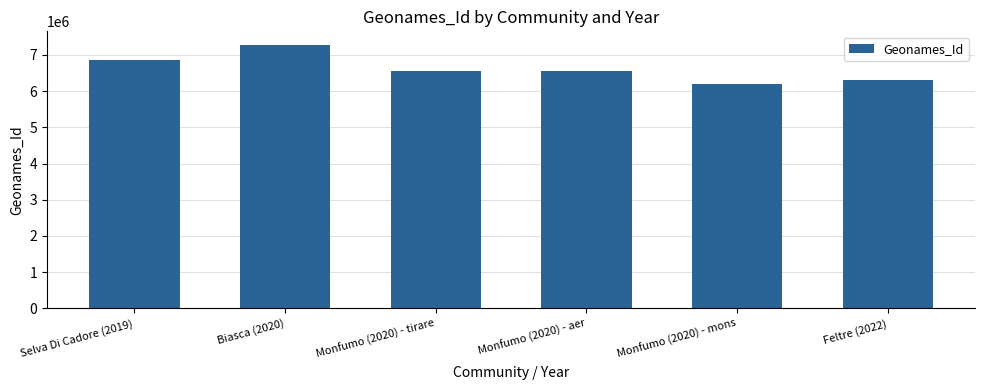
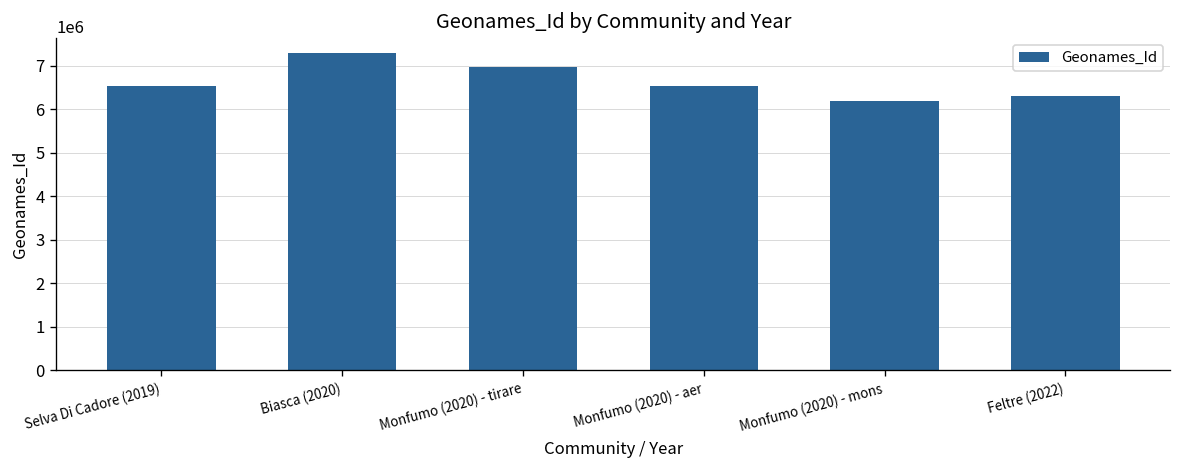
  {
-   "Selva Di Cadore (2019)": 6900000,
+   "Selva Di Cadore (2019)": 6500000,
    "Biasca (2020)": 7300000,
-   "Monfumo (2020) - tirare": 6500000,
+   "Monfumo (2020) - tirare": 7000000,
    "Monfumo (2020) - aer": 6500000,
    "Monfumo (2020) - mons": 6200000,
    "Feltre (2022)": 6300000
  }
